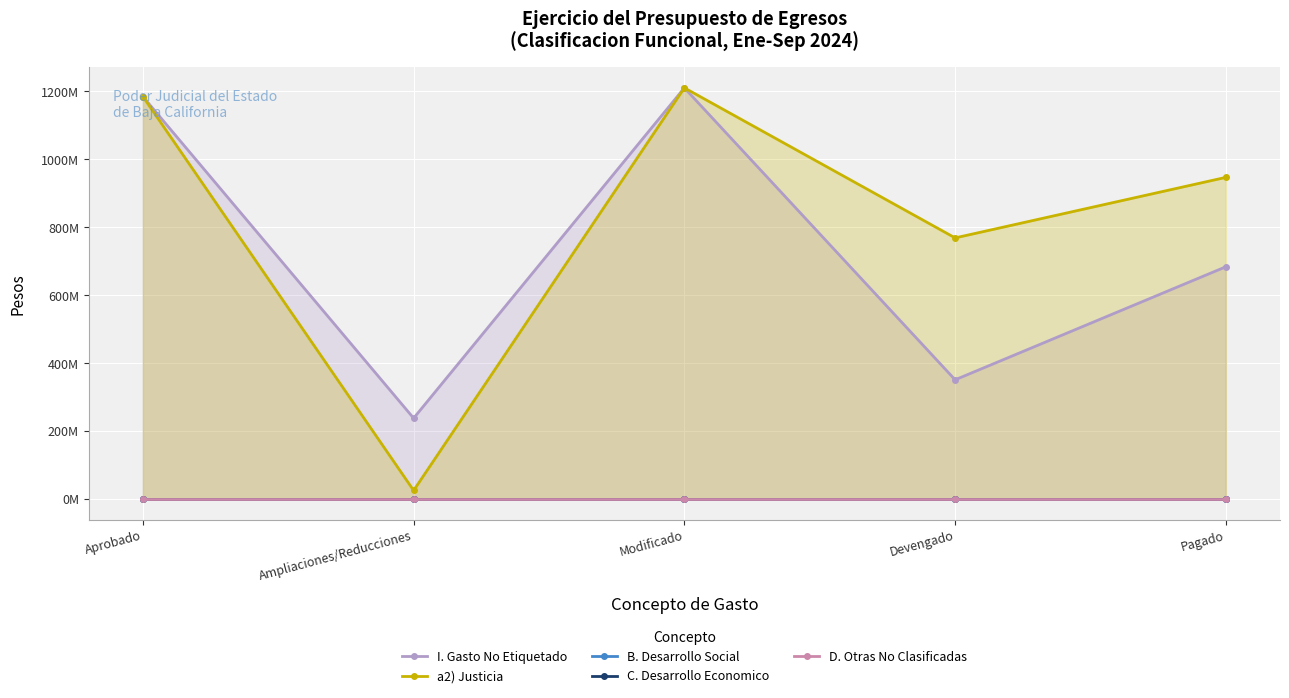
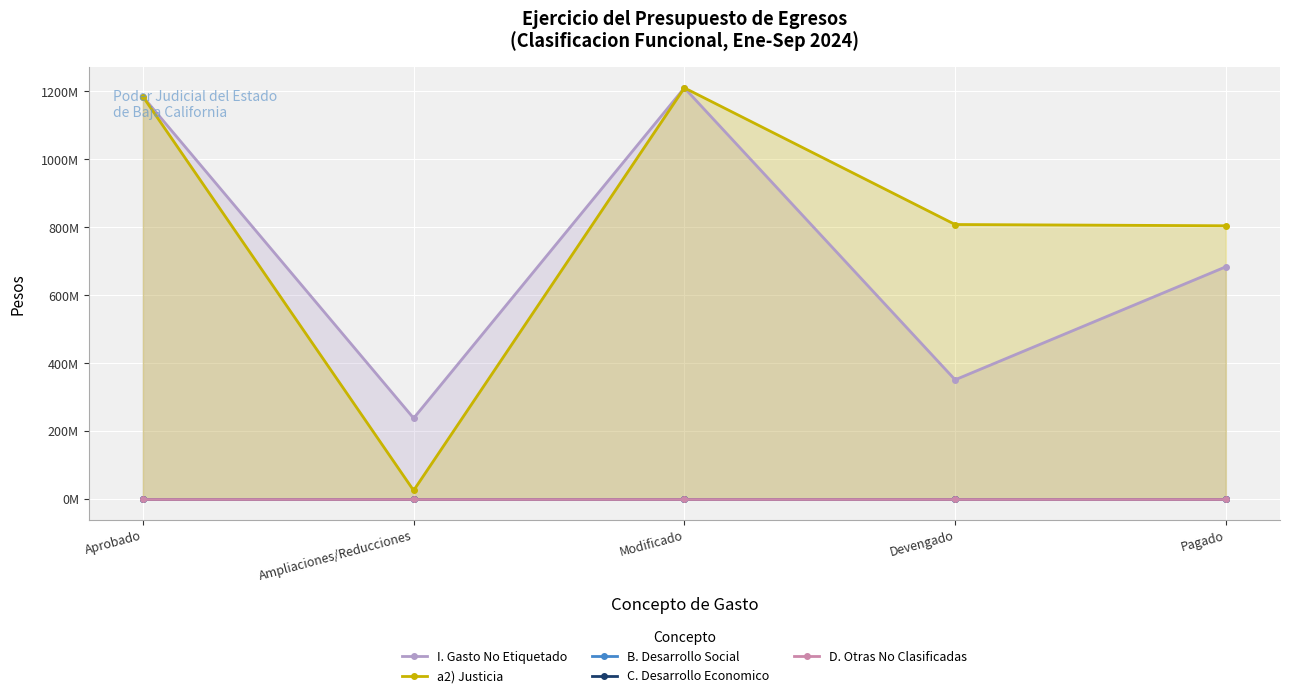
  {
    "a2) Justicia": {
      "Ampliaciones/Reducciones": 30000000,
-     "Devengado": 770000000,
-     "Pagado": 950000000
+     "Devengado": 810000000,
+     "Pagado": 800000000
    }
  }
